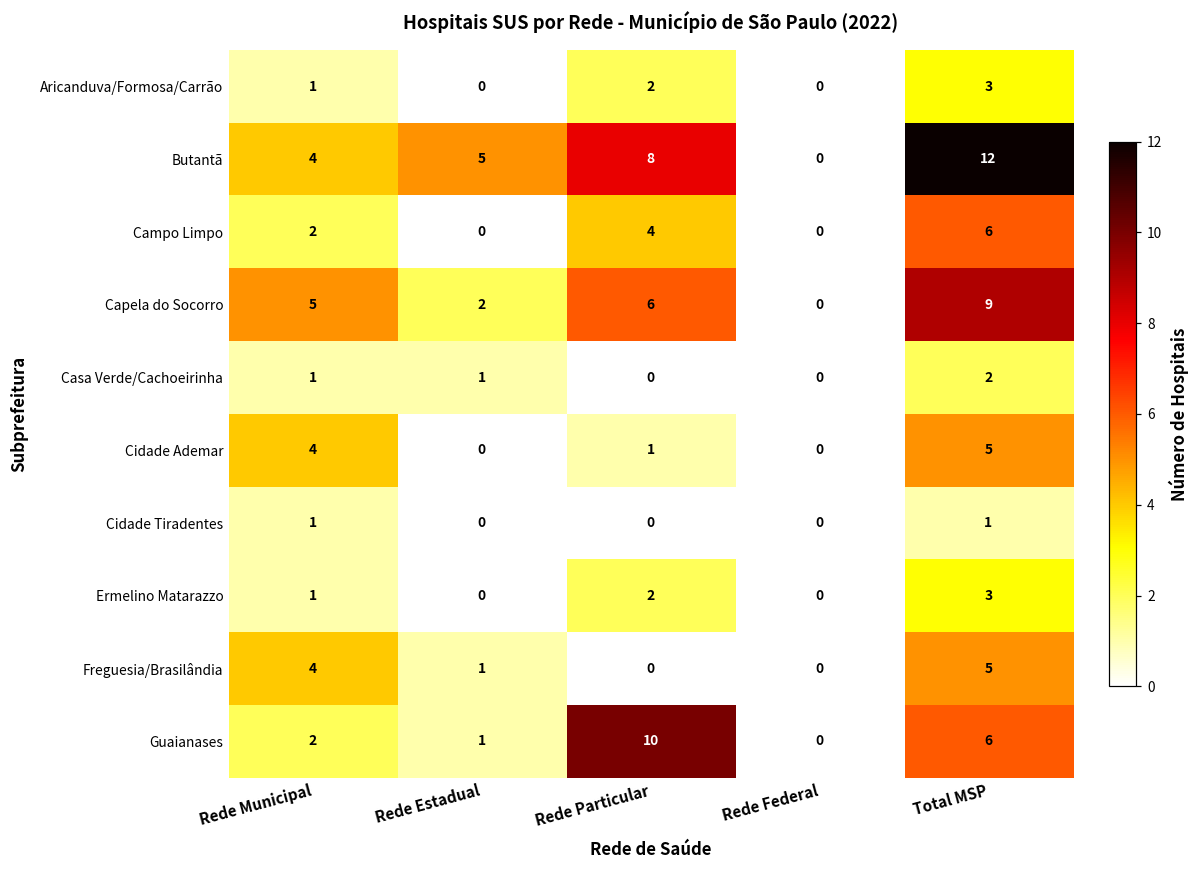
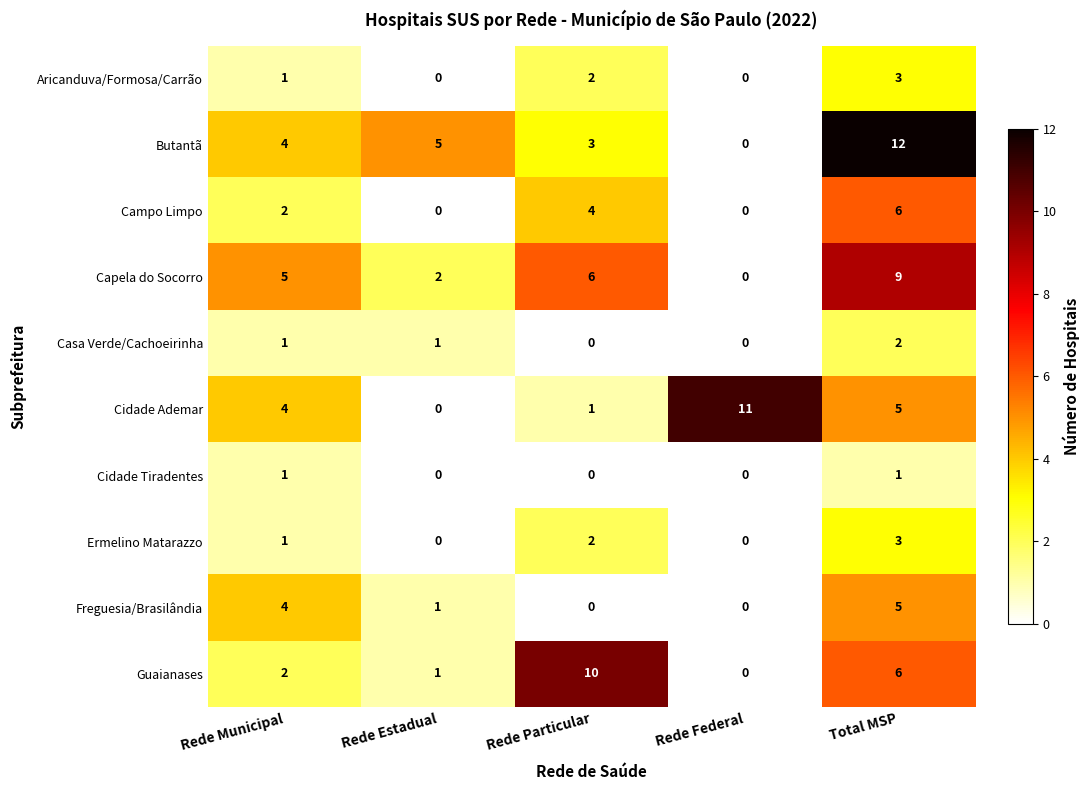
  {
    "Aricanduva/Formosa/Carrão": {
      "Rede Municipal": 1,
      "Rede Estadual": 0,
      "Rede Particular": 2,
      "Rede Federal": 0,
      "Total MSP": 3
    },
    "Butantã": {
      "Rede Municipal": 4,
      "Rede Estadual": 5,
-     "Rede Particular": 8,
+     "Rede Particular": 3,
      "Rede Federal": 0,
      "Total MSP": 12
    },
    "Campo Limpo": {
      "Rede Municipal": 2,
      "Rede Estadual": 0,
      "Rede Particular": 4,
      "Rede Federal": 0,
      "Total MSP": 6
    },
    "Capela do Socorro": {
      "Rede Municipal": 5,
      "Rede Estadual": 2,
      "Rede Particular": 6,
      "Rede Federal": 0,
      "Total MSP": 9
    },
    "Casa Verde/Cachoeirinha": {
      "Rede Municipal": 1,
      "Rede Estadual": 1,
      "Rede Particular": 0,
      "Rede Federal": 0,
      "Total MSP": 2
    },
    "Cidade Ademar": {
      "Rede Municipal": 4,
      "Rede Estadual": 0,
      "Rede Particular": 1,
-     "Rede Federal": 0,
+     "Rede Federal": 11,
      "Total MSP": 5
    },
    "Cidade Tiradentes": {
      "Rede Municipal": 1,
      "Rede Estadual": 0,
      "Rede Particular": 0,
      "Rede Federal": 0,
      "Total MSP": 1
    },
    "Ermelino Matarazzo": {
      "Rede Municipal": 1,
      "Rede Estadual": 0,
      "Rede Particular": 2,
      "Rede Federal": 0,
      "Total MSP": 3
    },
    "Freguesia/Brasilândia": {
      "Rede Municipal": 4,
      "Rede Estadual": 1,
      "Rede Particular": 0,
      "Rede Federal": 0,
      "Total MSP": 5
    },
    "Guaianases": {
      "Rede Municipal": 2,
      "Rede Estadual": 1,
      "Rede Particular": 10,
      "Rede Federal": 0,
      "Total MSP": 6
    }
  }
